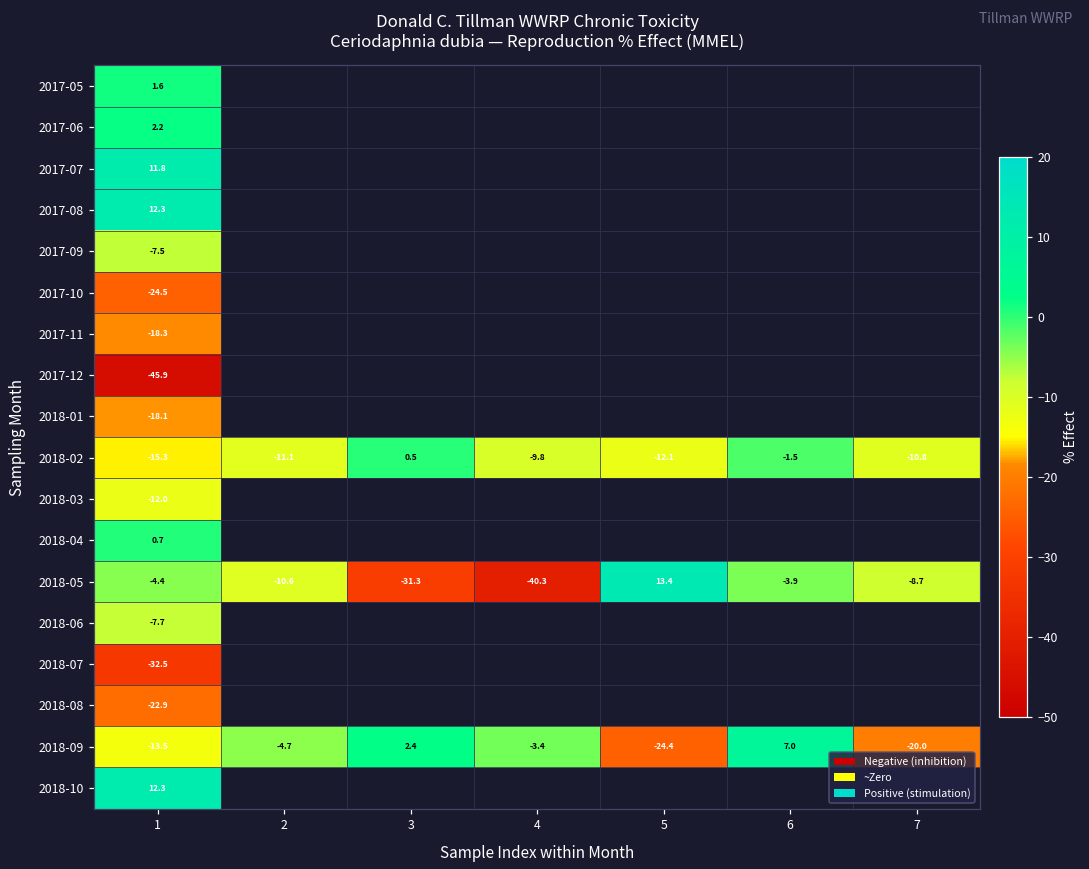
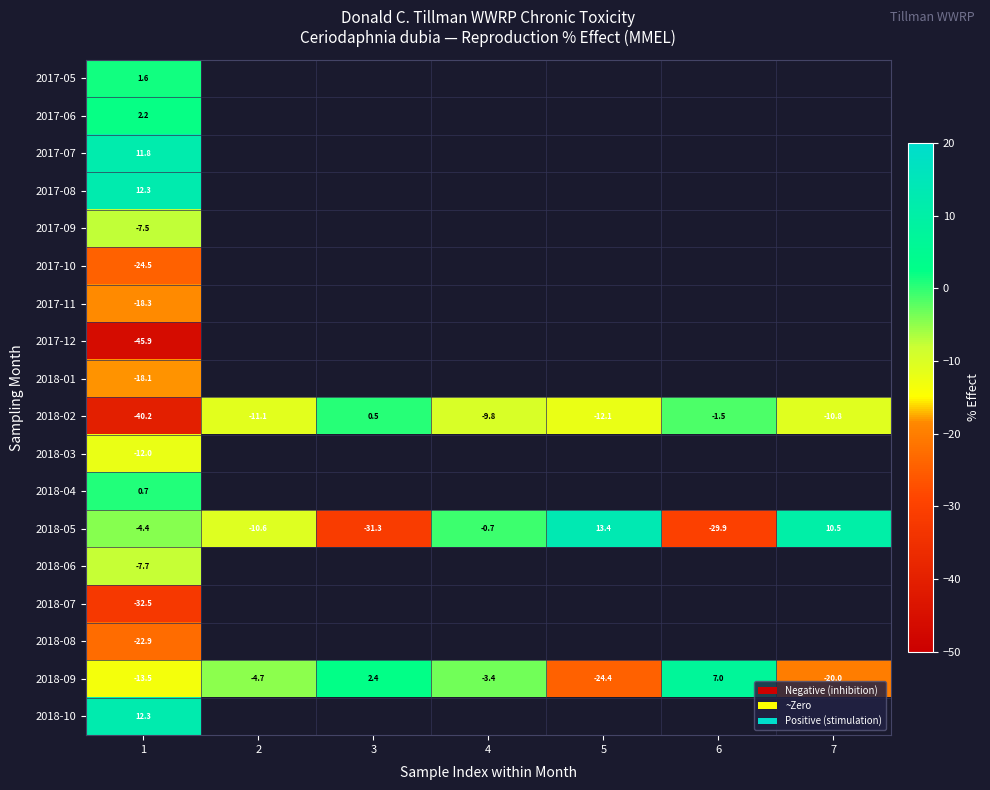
  {
    "2017-05": {
      "1": 1.6
    },
    "2017-06": {
      "1": 2.2
    },
    "2017-07": {
      "1": 11.8
    },
    "2017-08": {
      "1": 12.3
    },
    "2017-09": {
      "1": -7.5
    },
    "2017-10": {
      "1": -24.5
    },
    "2017-11": {
      "1": -18.3
    },
    "2017-12": {
      "1": -45.9
    },
    "2018-01": {
      "1": -18.1
    },
    "2018-02": {
-     "1": -15.3,
+     "1": -40.2,
      "2": -11.1,
      "3": 0.5,
      "4": -9.8,
      "5": -12.1,
      "6": -1.5,
      "7": -10.8
    },
    "2018-03": {
      "1": -12.0
    },
    "2018-04": {
      "1": 0.7
    },
    "2018-05": {
      "1": -4.4,
      "2": -10.6,
      "3": -31.3,
-     "4": -40.3,
+     "4": -0.7,
      "5": 13.4,
-     "6": -3.9,
-     "7": -8.7
+     "6": -29.9,
+     "7": 10.5
    },
    "2018-06": {
      "1": -7.7
    },
    "2018-07": {
      "1": -32.5
    },
    "2018-08": {
      "1": -22.9
    },
    "2018-09": {
      "1": -13.5,
      "2": -4.7,
      "3": 2.4,
      "4": -3.4,
      "5": -24.4,
      "6": 7.0
    },
    "2018-10": {
      "1": 12.3
    }
  }
